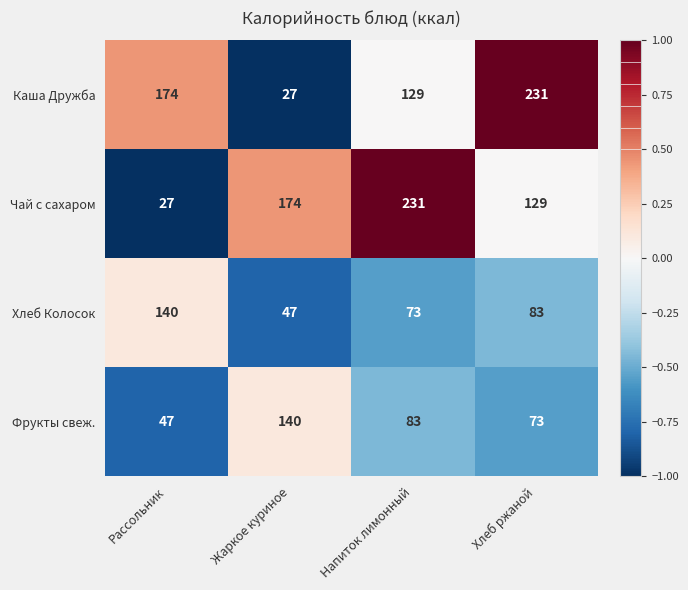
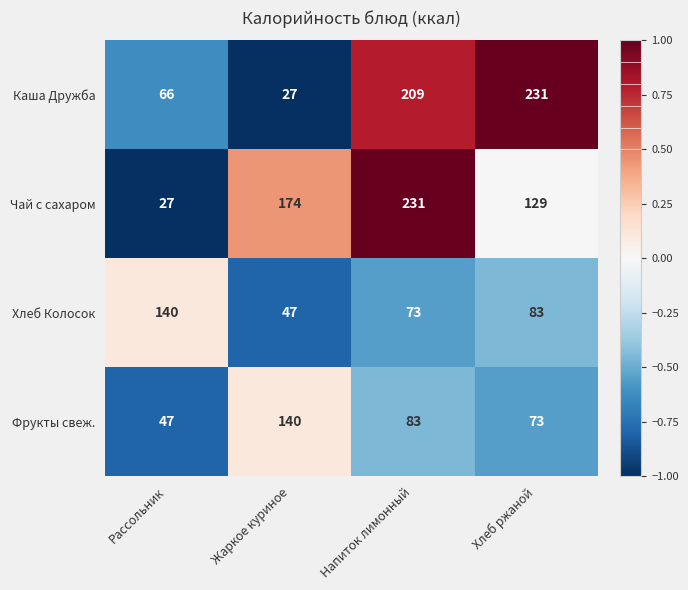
  {
    "Каша Дружба": {
-     "Рассольник": 174,
+     "Рассольник": 66,
      "Жаркое куриное": 27,
-     "Напиток лимонный": 129,
+     "Напиток лимонный": 209,
      "Хлеб ржаной": 231
    },
    "Чай с сахаром": {
      "Рассольник": 27,
      "Жаркое куриное": 174,
      "Напиток лимонный": 231,
      "Хлеб ржаной": 129
    },
    "Хлеб Колосок": {
      "Рассольник": 140,
      "Жаркое куриное": 47,
      "Напиток лимонный": 73,
      "Хлеб ржаной": 83
    },
    "Фрукты свеж.": {
      "Рассольник": 47,
      "Жаркое куриное": 140,
      "Напиток лимонный": 83,
      "Хлеб ржаной": 73
    }
  }
